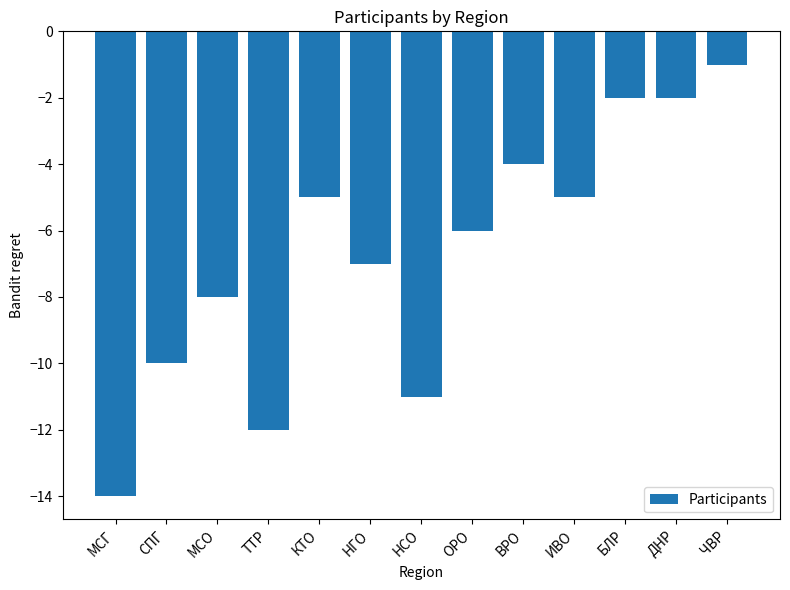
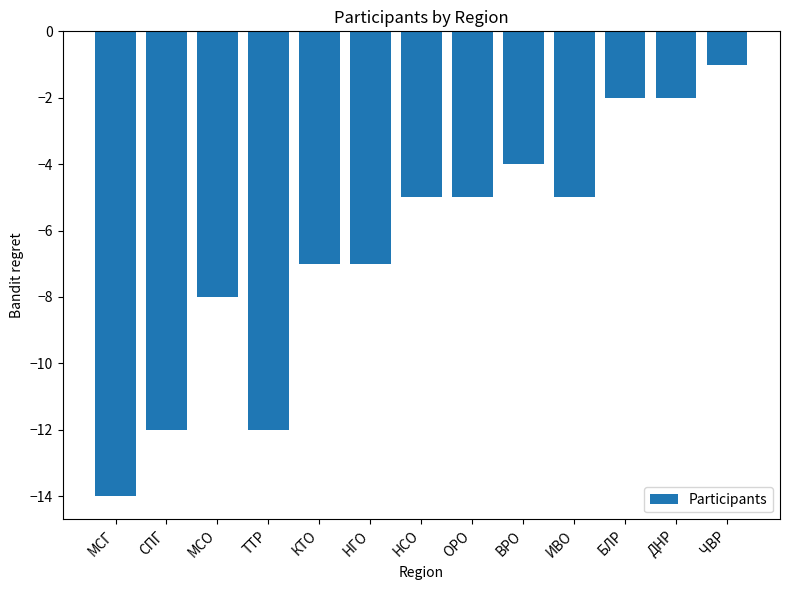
  {
    "МСГ": -14.0,
-   "СПГ": -10.0,
+   "СПГ": -12.0,
    "МСО": -8.0,
    "ТТР": -12.0,
-   "КТО": -5.0,
+   "КТО": -7.0,
    "НГО": -7.0,
-   "НСО": -11.0,
-   "ОРО": -6.0,
+   "НСО": -5.0,
+   "ОРО": -5.0,
    "ВРО": -4.0,
    "ИВО": -5.0,
    "БЛР": -2.0,
    "ДНР": -2.0,
    "ЧВР": -1.0
  }
